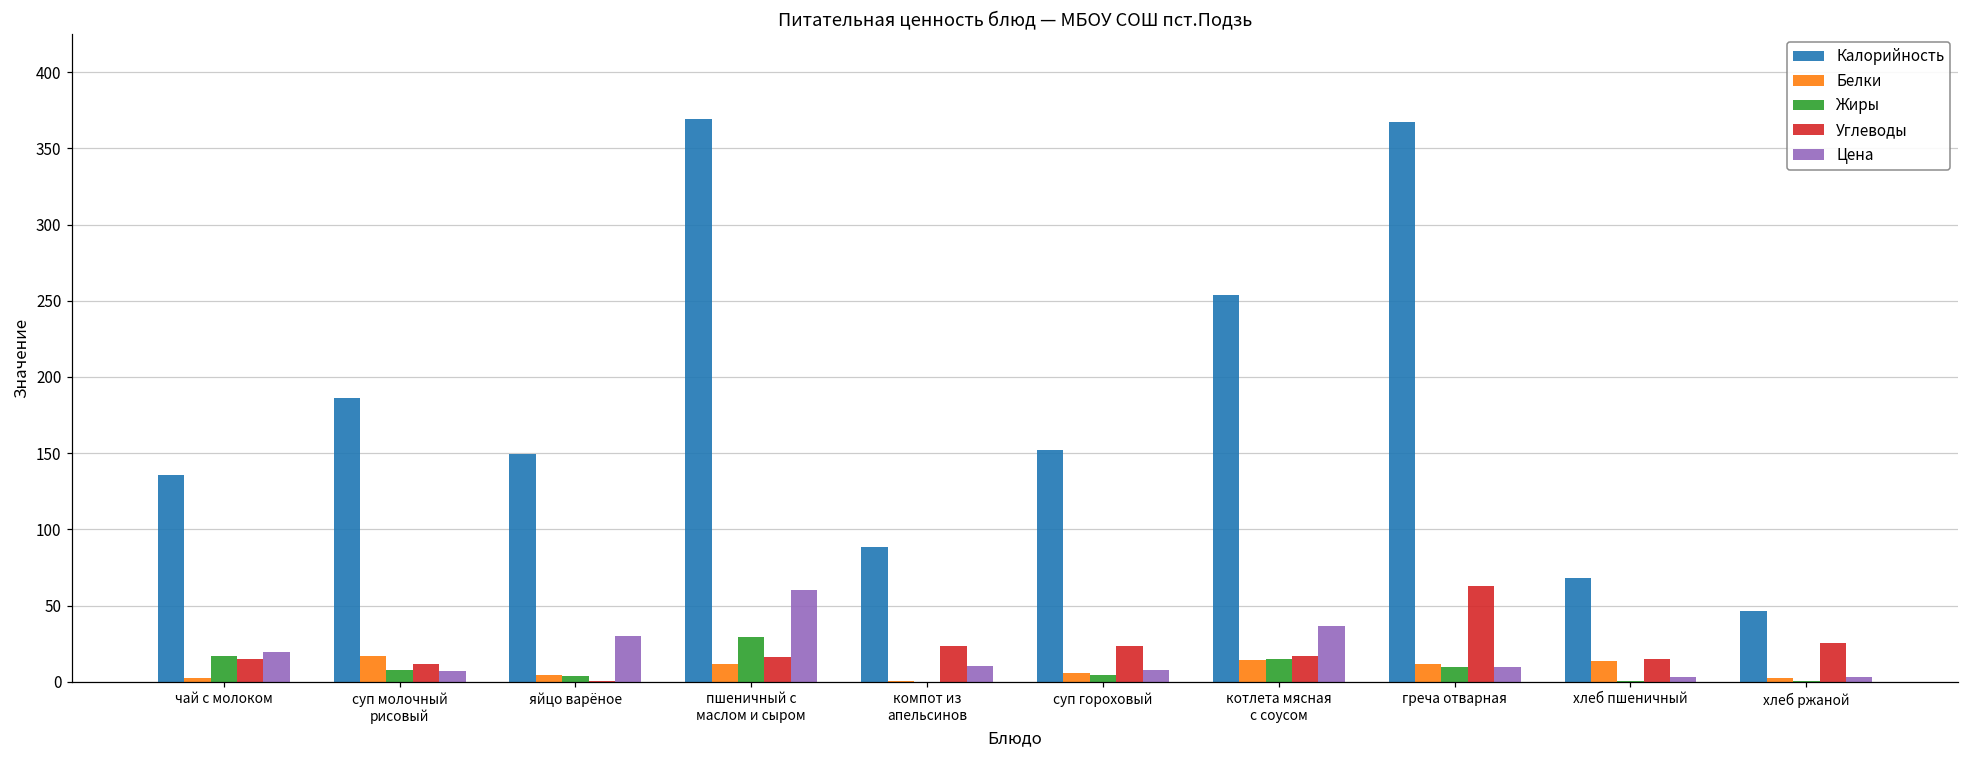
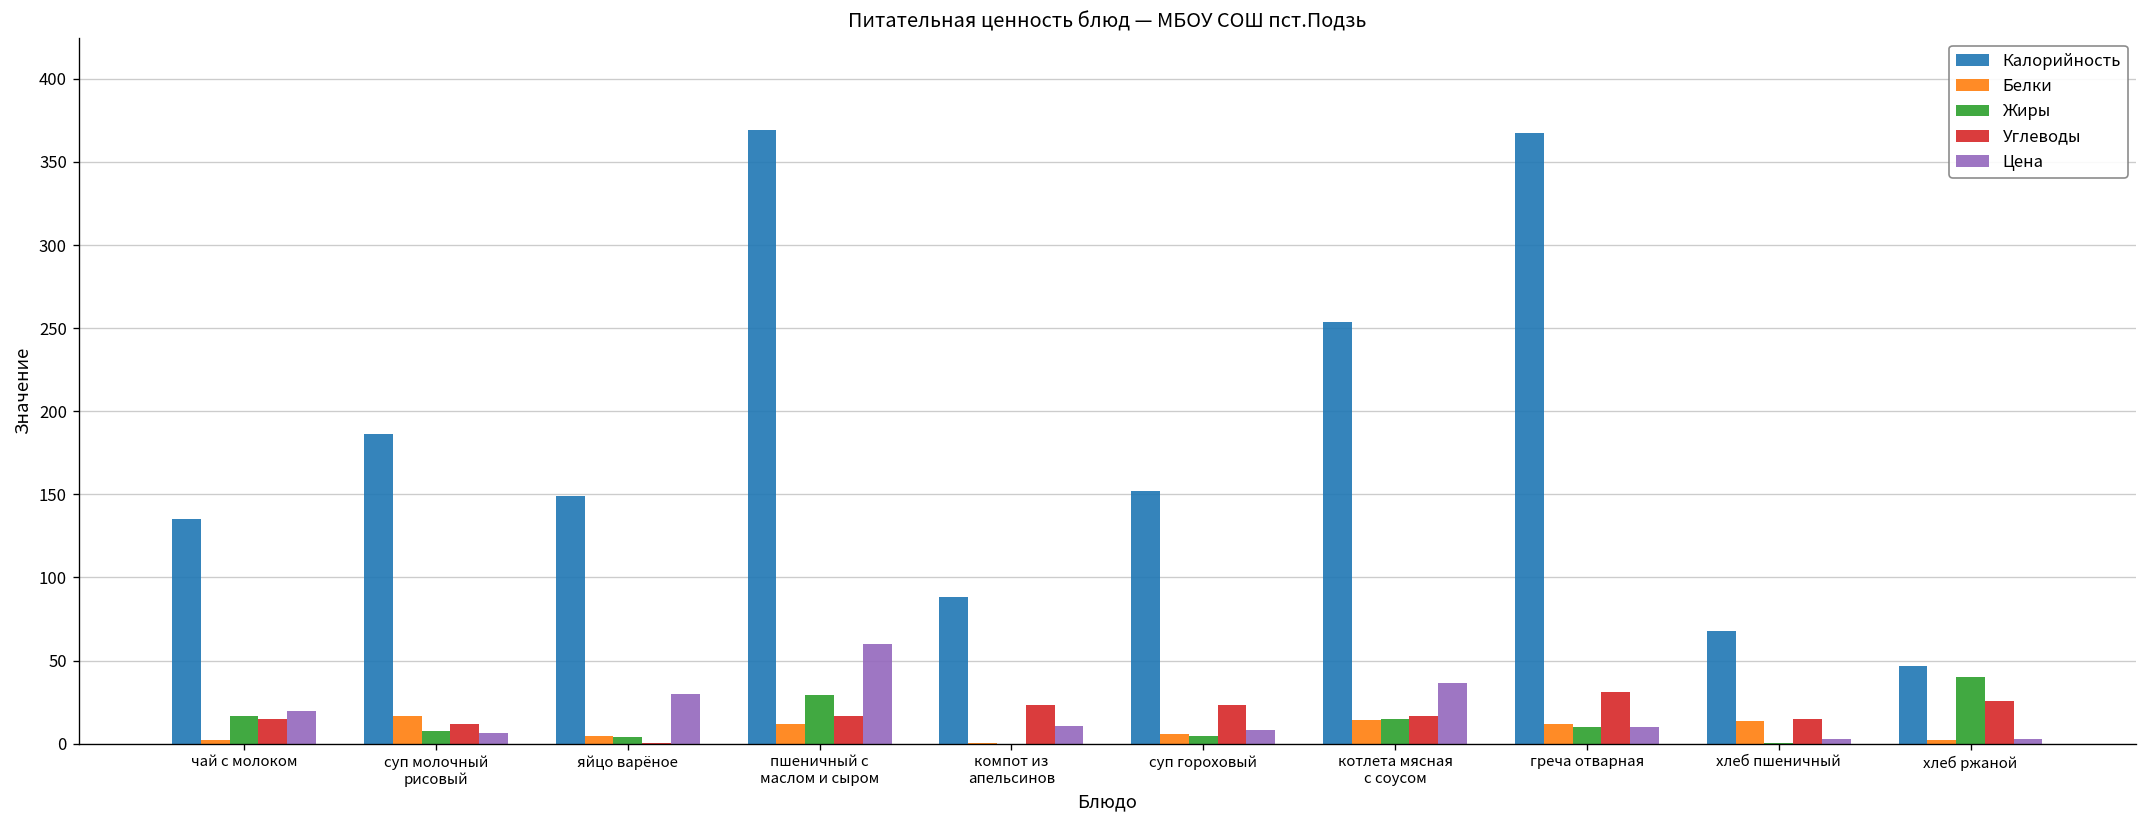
  {
    "Калорийность": {
      "чай с молоком": 135,
      "суп молочный рисовый": 186,
      "яйцо варёное": 149,
      "пшеничный с маслом и сыром": 369,
      "компот из апельсинов": 88,
      "суп гороховый": 152,
      "котлета мясная с соусом": 254,
      "греча отварная": 367,
      "хлеб пшеничный": 68,
      "хлеб ржаной": 47
    },
    "Белки": {
      "чай с молоком": 2,
      "суп молочный рисовый": 17,
      "яйцо варёное": 4,
      "пшеничный с маслом и сыром": 12,
      "суп гороховый": 6,
      "котлета мясная с соусом": 14,
      "греча отварная": 12,
      "хлеб пшеничный": 14,
      "хлеб ржаной": 2
    },
    "Жиры": {
      "чай с молоком": 17,
      "суп молочный рисовый": 8,
      "яйцо варёное": 4,
      "пшеничный с маслом и сыром": 29,
      "компот из апельсинов": 0,
      "суп гороховый": 5,
      "котлета мясная с соусом": 15,
      "греча отварная": 10,
-     "хлеб ржаной": 0
+     "хлеб ржаной": 40
    },
    "Углеводы": {
      "чай с молоком": 15,
      "суп молочный рисовый": 12,
      "пшеничный с маслом и сыром": 16,
      "компот из апельсинов": 23,
      "суп гороховый": 23,
      "котлета мясная с соусом": 17,
-     "греча отварная": 63,
+     "греча отварная": 31,
      "хлеб пшеничный": 15,
      "хлеб ржаной": 25
    },
    "Цена": {
      "чай с молоком": 20,
      "суп молочный рисовый": 7,
      "яйцо варёное": 30,
      "пшеничный с маслом и сыром": 60,
      "компот из апельсинов": 10,
      "суп гороховый": 8,
      "котлета мясная с соусом": 36,
      "греча отварная": 10,
      "хлеб пшеничный": 3,
      "хлеб ржаной": 3
    }
  }
